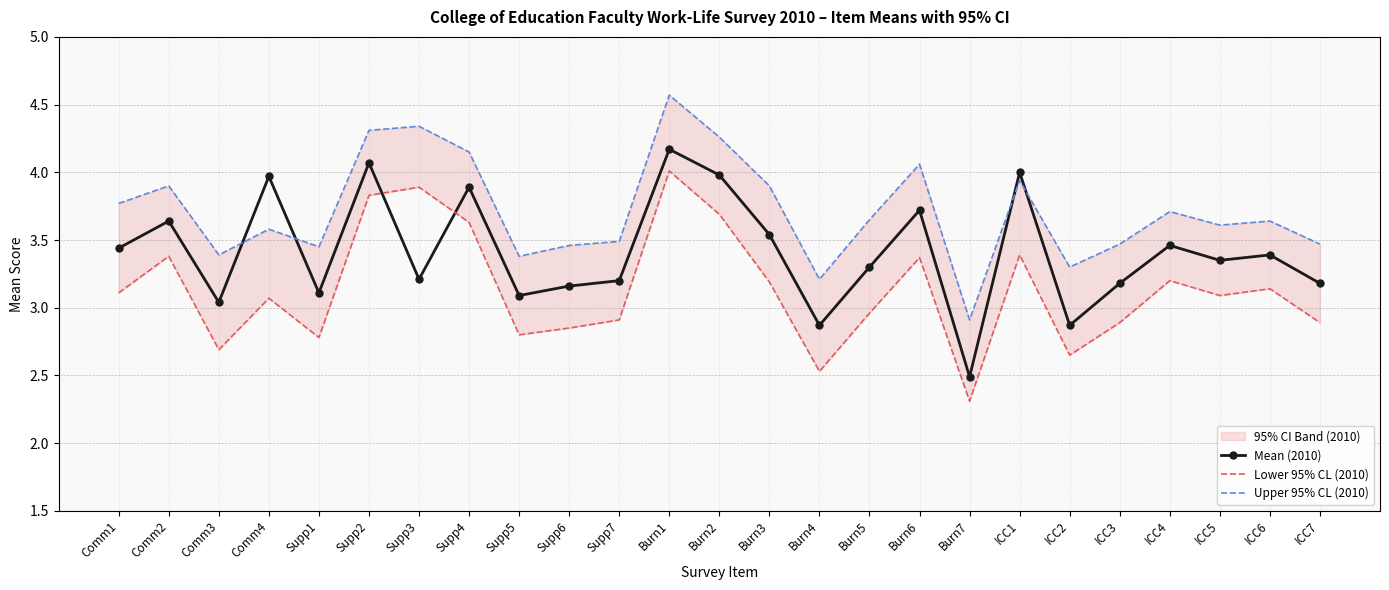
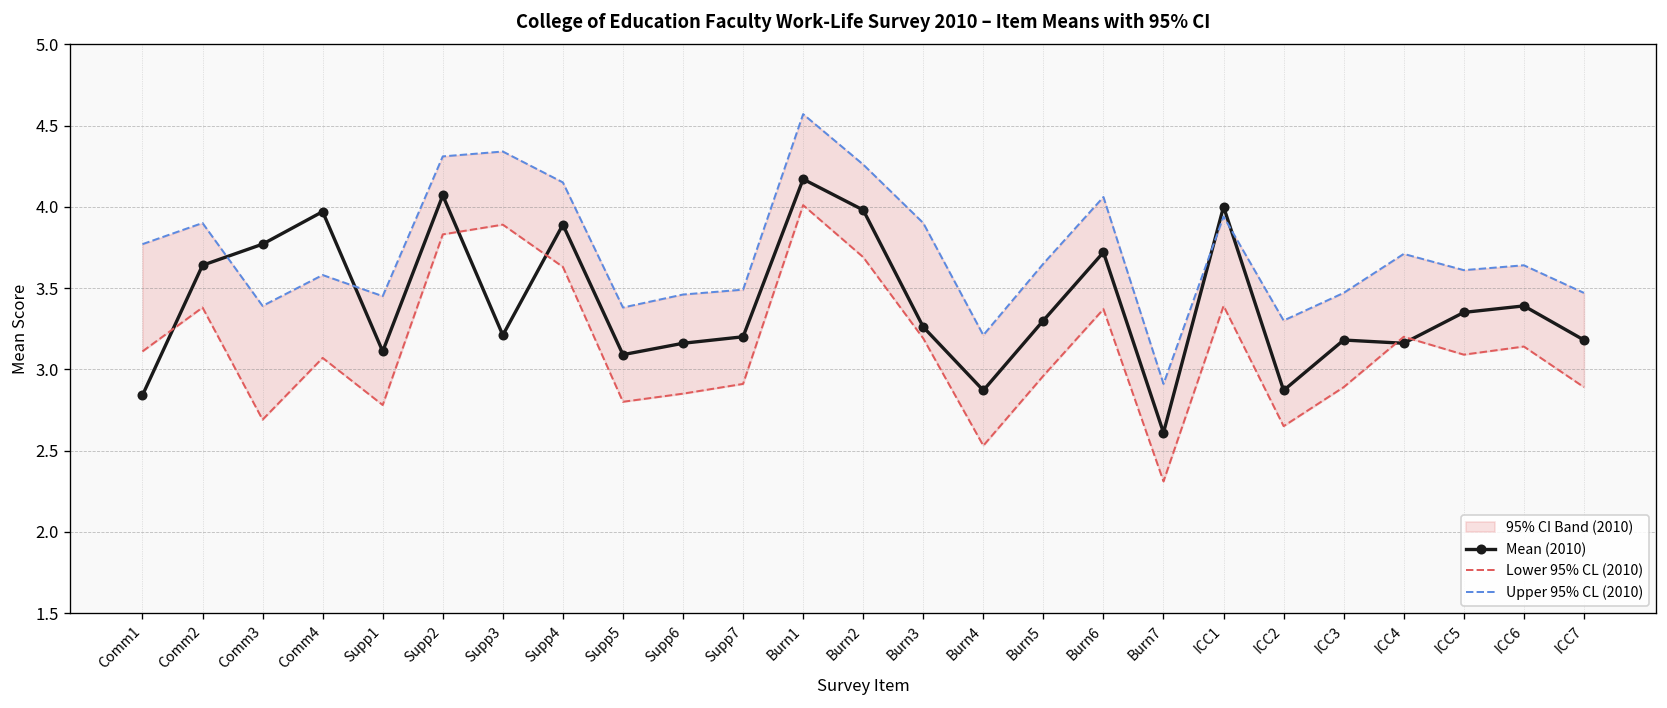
  {
    "Mean (2010)": {
-     "Comm1": 3.44,
+     "Comm1": 2.84,
      "Comm2": 3.64,
-     "Comm3": 3.04,
+     "Comm3": 3.77,
      "Comm4": 3.97,
      "Supp1": 3.11,
      "Supp2": 4.07,
      "Supp3": 3.21,
      "Supp4": 3.89,
      "Supp5": 3.09,
      "Supp6": 3.16,
      "Supp7": 3.20,
      "Burn1": 4.17,
      "Burn2": 3.98,
-     "Burn3": 3.54,
+     "Burn3": 3.26,
      "Burn4": 2.87,
      "Burn5": 3.30,
      "Burn6": 3.72,
-     "Burn7": 2.49,
+     "Burn7": 2.61,
      "ICC1": 4.00,
      "ICC2": 2.87,
      "ICC3": 3.18,
-     "ICC4": 3.46,
+     "ICC4": 3.16,
      "ICC5": 3.35,
      "ICC6": 3.39,
      "ICC7": 3.18
    }
  }
